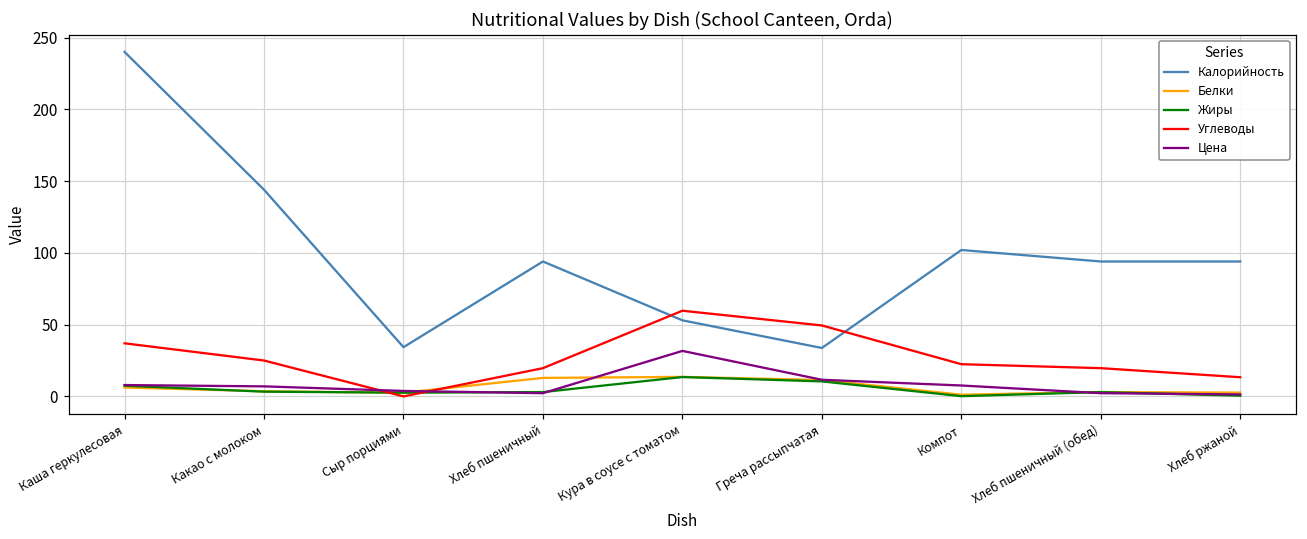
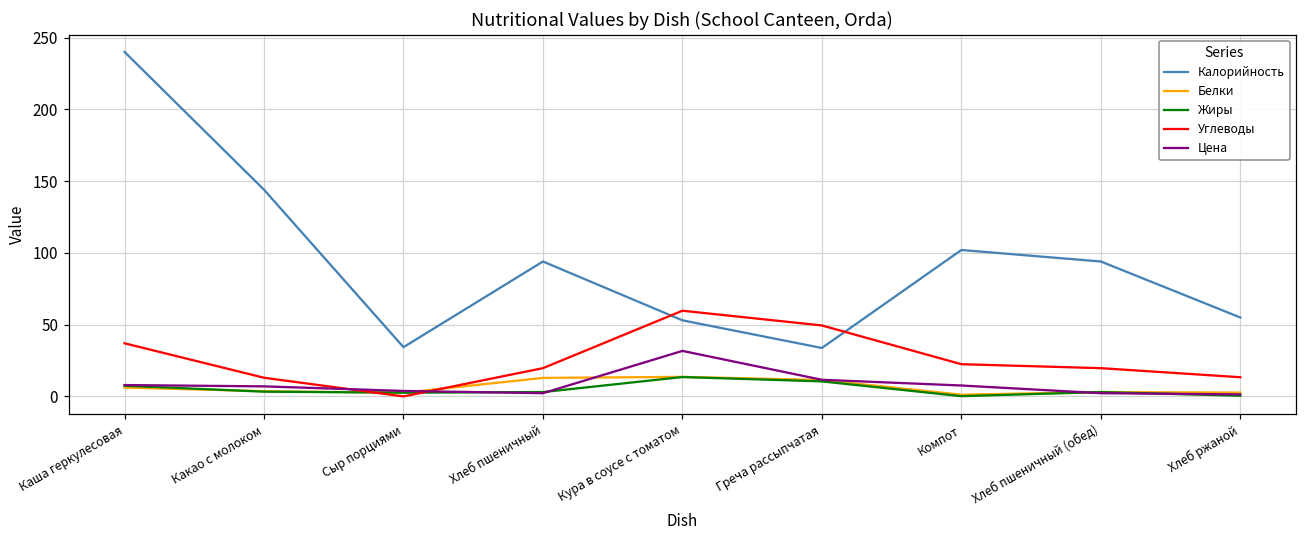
  {
    "Калорийность": {
      "Каша геркулесовая": 240,
      "Какао с молоком": 144,
      "Сыр порциями": 34,
      "Хлеб пшеничный": 94,
      "Кура в соусе с томатом": 53,
      "Греча рассыпчатая": 34,
      "Компот": 102,
      "Хлеб пшеничный (обед)": 94,
-     "Хлеб ржаной": 94
+     "Хлеб ржаной": 55
    },
    "Белки": {
      "Хлеб пшеничный": 13
    },
    "Углеводы": {
      "Каша геркулесовая": 37,
-     "Какао с молоком": 25,
+     "Какао с молоком": 13,
      "Сыр порциями": 0,
      "Хлеб пшеничный": 20,
      "Кура в соусе с томатом": 60,
      "Греча рассыпчатая": 49,
      "Компот": 22,
      "Хлеб пшеничный (обед)": 20,
      "Хлеб ржаной": 13
    },
    "Цена": {
      "Какао с молоком": 7,
      "Кура в соусе с томатом": 32,
      "Компот": 8
    }
  }
